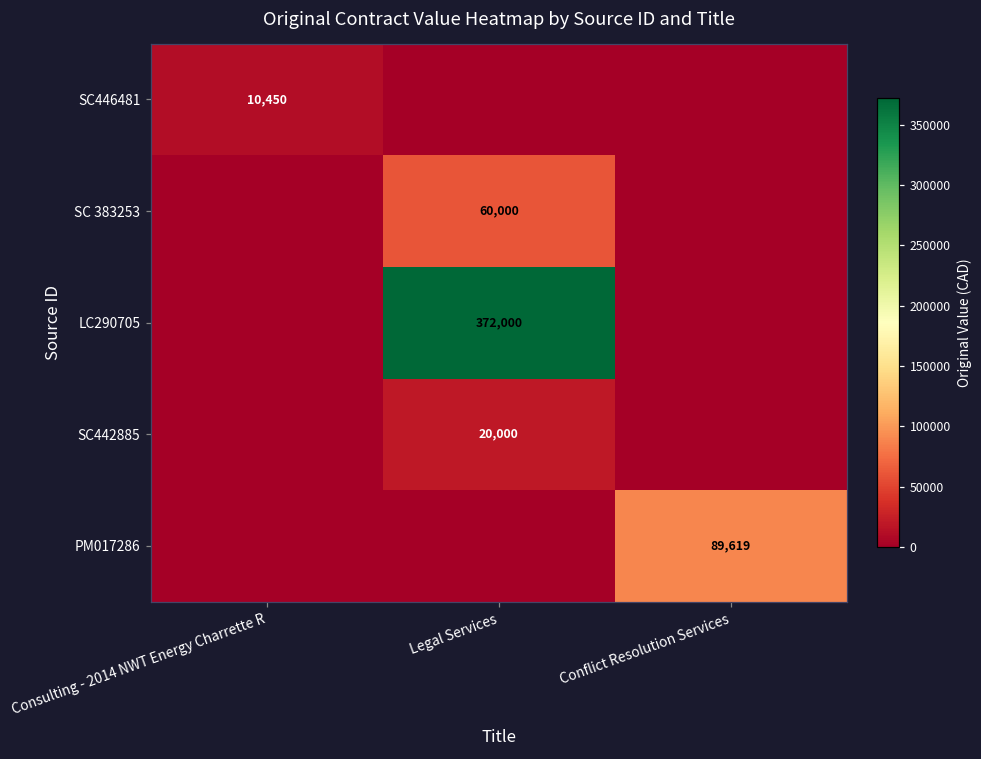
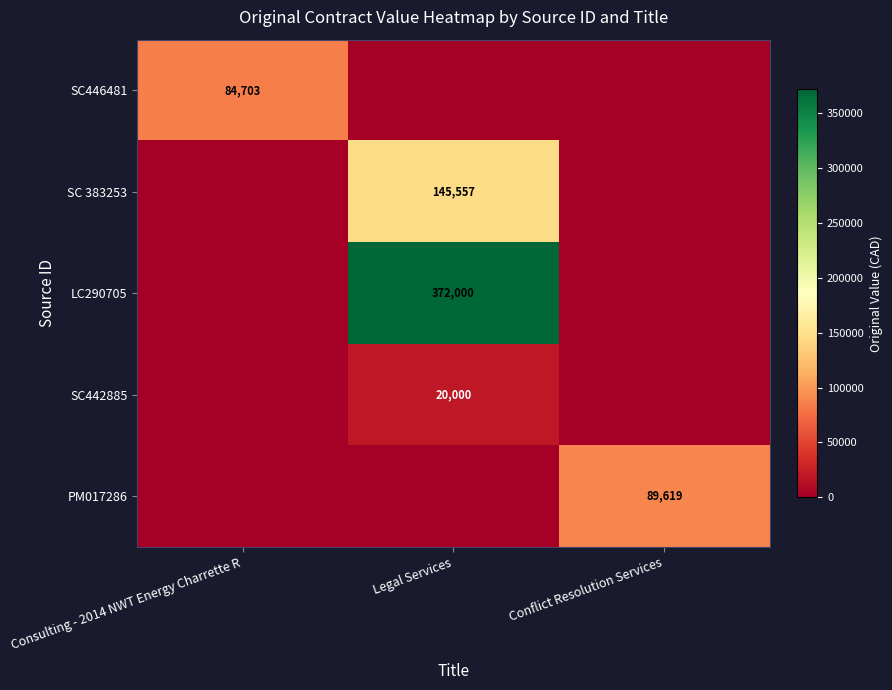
  {
    "SC446481": {
-     "Consulting - 2014 NWT Energy Charrette R": "10,450"
+     "Consulting - 2014 NWT Energy Charrette R": "84,703"
    },
    "SC 383253": {
-     "Legal Services": "60,000"
+     "Legal Services": "145,557"
    },
    "LC290705": {
      "Legal Services": "372,000"
    },
    "SC442885": {
      "Legal Services": "20,000"
    },
    "PM017286": {
      "Conflict Resolution Services": "89,619"
    }
  }
